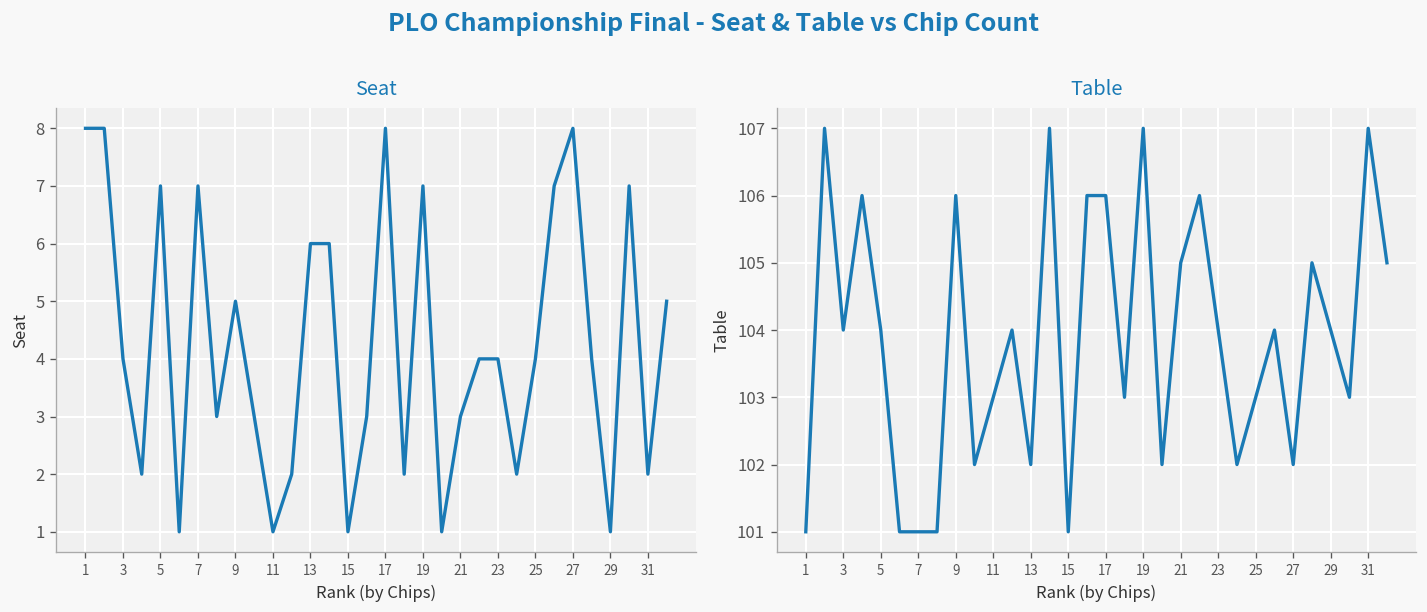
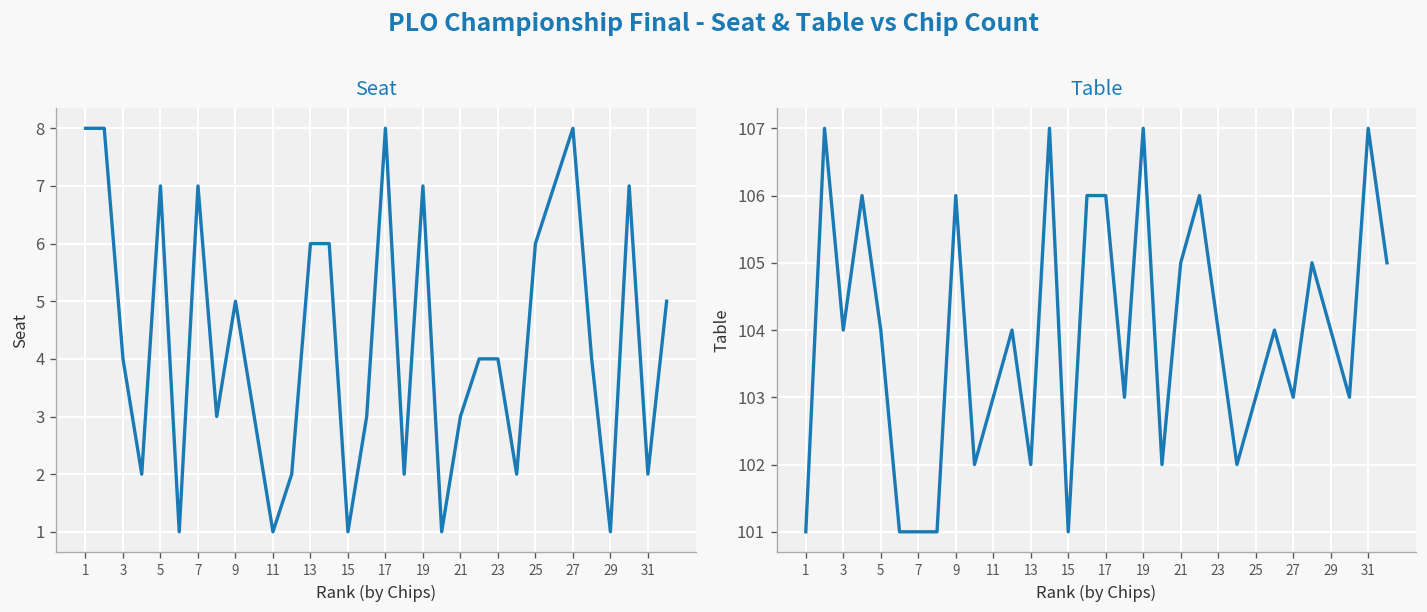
  {
    "Seat": {
      "1": 8,
      "3": 4,
      "5": 7,
      "7": 7,
      "9": 5,
      "11": 1,
      "13": 6,
      "15": 1,
      "17": 8,
      "19": 7,
      "21": 3,
      "23": 4,
-     "25": 4,
+     "25": 6,
      "27": 8,
      "29": 1,
      "31": 2
    },
    "Table": {
      "1": 101,
      "3": 104,
      "5": 104,
      "7": 101,
      "9": 106,
      "11": 103,
      "13": 102,
      "15": 101,
      "17": 106,
      "19": 107,
      "21": 105,
      "23": 104,
      "25": 103,
-     "27": 102,
+     "27": 103,
      "29": 104,
      "31": 107
    }
  }
